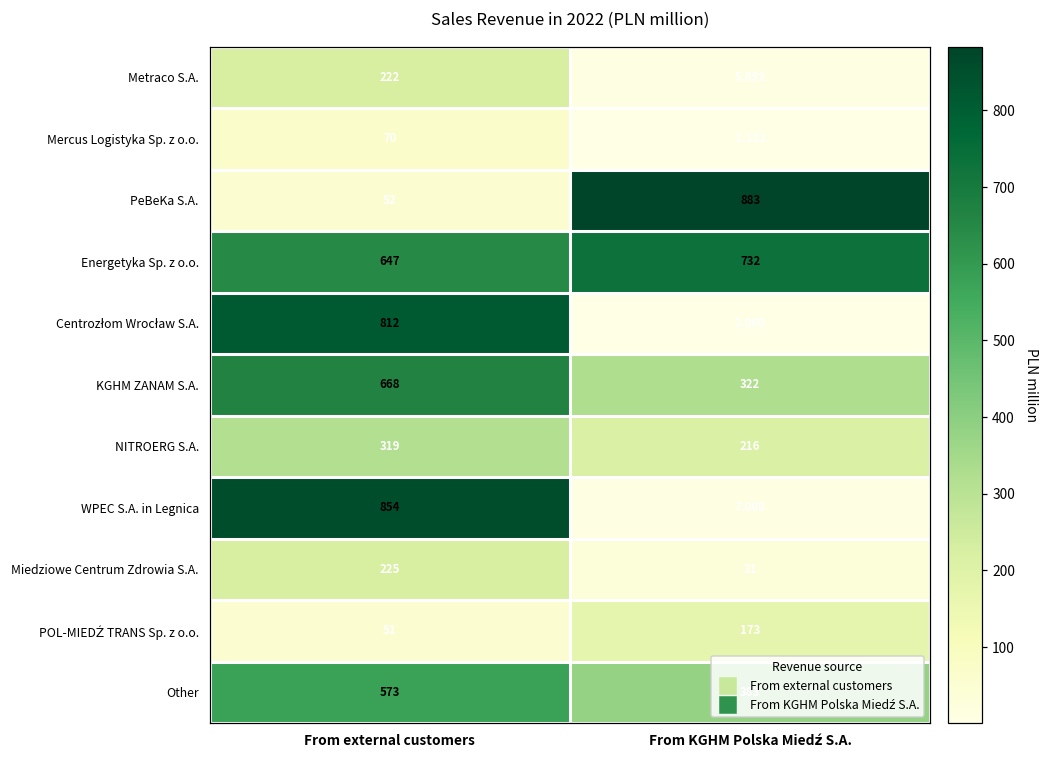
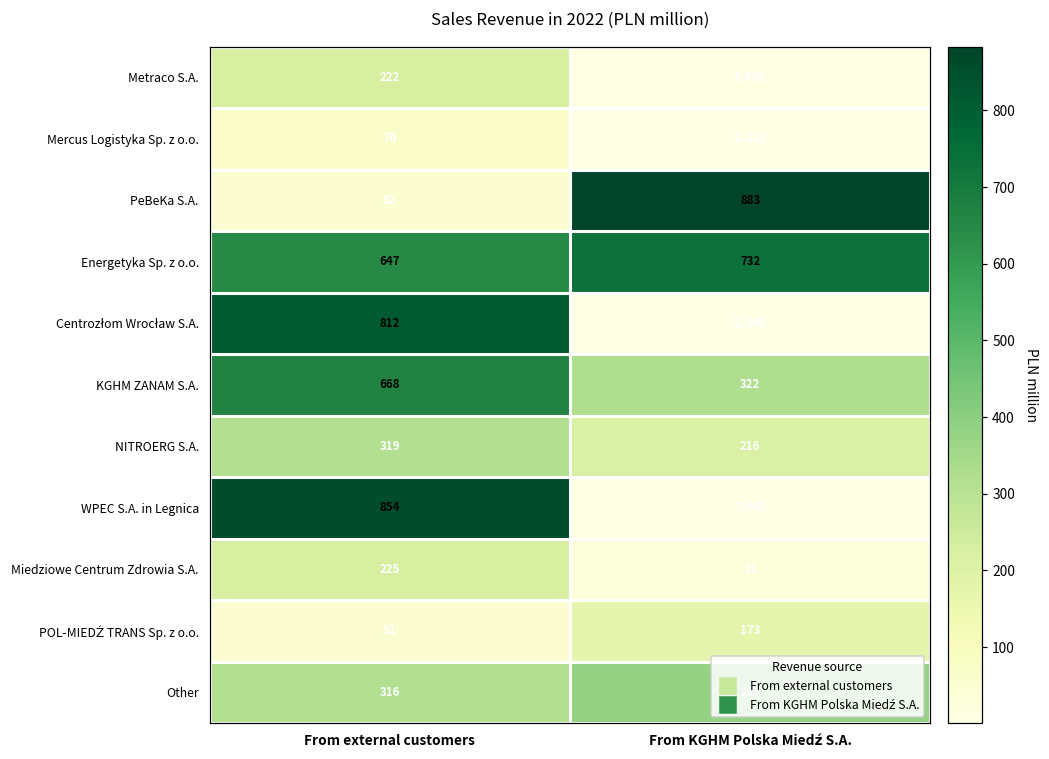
  {
    "Metraco S.A.": {
      "From external customers": 222
    },
    "Mercus Logistyka Sp. z o.o.": {
      "From external customers": 70
    },
    "PeBeKa S.A.": {
      "From KGHM Polska Miedź S.A.": 883
    },
    "Energetyka Sp. z o.o.": {
      "From external customers": 647,
      "From KGHM Polska Miedź S.A.": 732
    },
    "Centrozłom Wrocław S.A.": {
      "From external customers": 812
    },
    "KGHM ZANAM S.A.": {
      "From external customers": 668,
      "From KGHM Polska Miedź S.A.": 322
    },
    "NITROERG S.A.": {
      "From external customers": 319,
      "From KGHM Polska Miedź S.A.": 216
    },
    "WPEC S.A. in Legnica": {
      "From external customers": 854
    },
    "Miedziowe Centrum Zdrowia S.A.": {
      "From external customers": 225
    },
    "POL-MIEDŹ TRANS Sp. z o.o.": {
      "From KGHM Polska Miedź S.A.": 173
    },
    "Other": {
-     "From external customers": 573
+     "From external customers": 316
    }
  }
